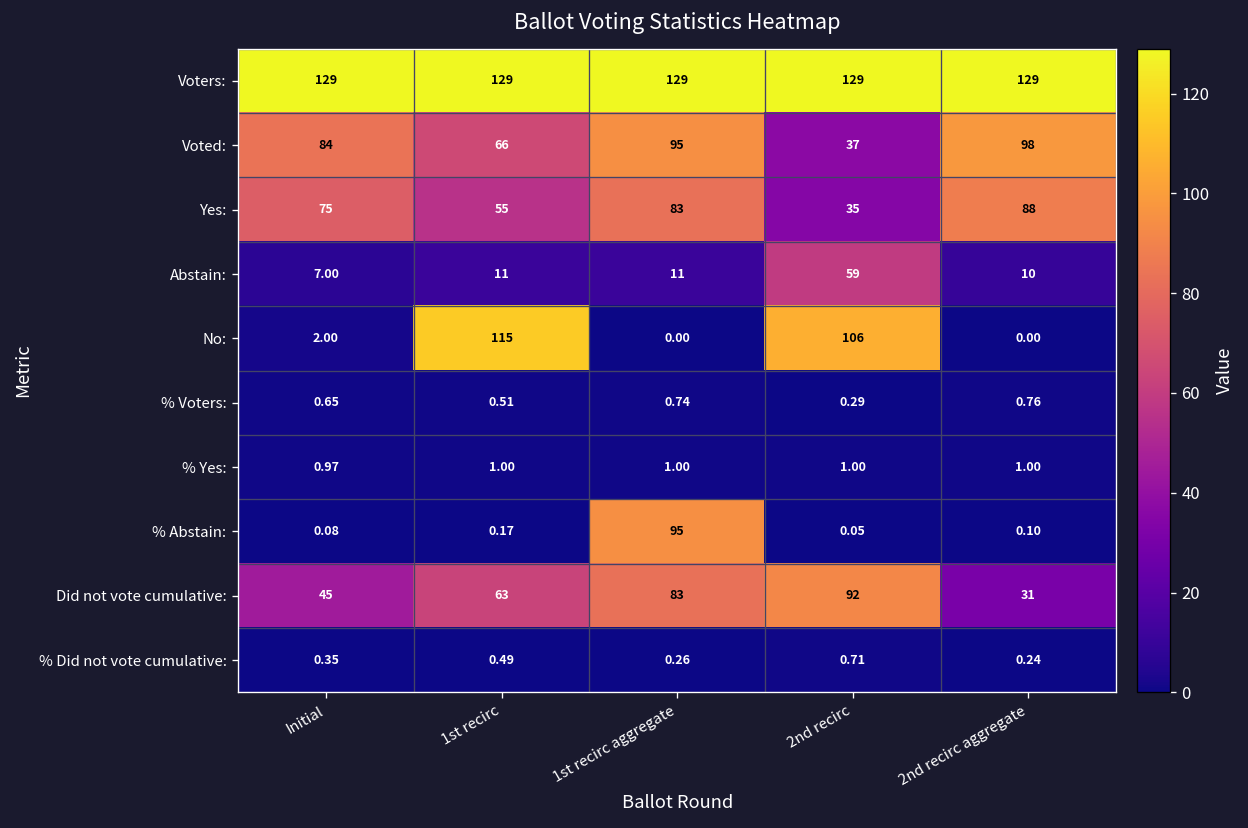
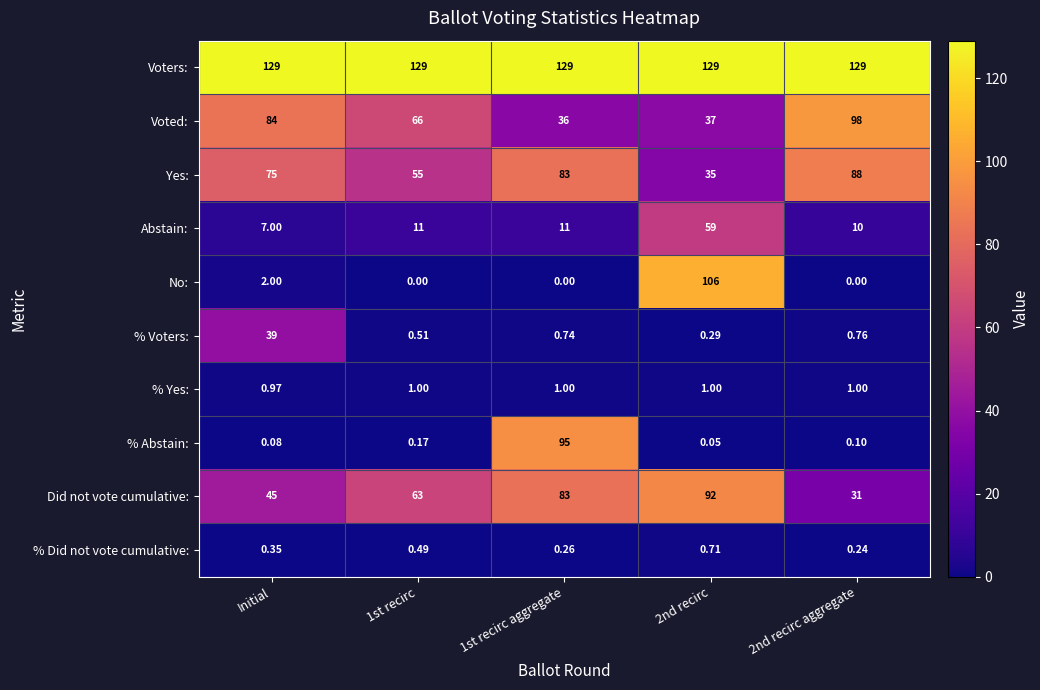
  {
    "Voters:": {
      "Initial": 129,
      "1st recirc": 129,
      "1st recirc aggregate": 129,
      "2nd recirc": 129,
      "2nd recirc aggregate": 129
    },
    "Voted:": {
      "Initial": 84,
      "1st recirc": 66,
-     "1st recirc aggregate": 95,
+     "1st recirc aggregate": 36,
      "2nd recirc": 37,
      "2nd recirc aggregate": 98
    },
    "Yes:": {
      "Initial": 75,
      "1st recirc": 55,
      "1st recirc aggregate": 83,
      "2nd recirc": 35,
      "2nd recirc aggregate": 88
    },
    "Abstain:": {
      "Initial": 7.00,
      "1st recirc": 11,
      "1st recirc aggregate": 11,
      "2nd recirc": 59,
      "2nd recirc aggregate": 10
    },
    "No:": {
      "Initial": 2.00,
-     "1st recirc": 115,
+     "1st recirc": 0.00,
      "1st recirc aggregate": 0.00,
      "2nd recirc": 106,
      "2nd recirc aggregate": 0.00
    },
    "% Voters:": {
-     "Initial": 0.65,
+     "Initial": 39,
      "1st recirc": 0.51,
      "1st recirc aggregate": 0.74,
      "2nd recirc": 0.29,
      "2nd recirc aggregate": 0.76
    },
    "% Yes:": {
      "Initial": 0.97,
      "1st recirc": 1.00,
      "1st recirc aggregate": 1.00,
      "2nd recirc": 1.00,
      "2nd recirc aggregate": 1.00
    },
    "% Abstain:": {
      "Initial": 0.08,
      "1st recirc": 0.17,
      "1st recirc aggregate": 95,
      "2nd recirc": 0.05,
      "2nd recirc aggregate": 0.10
    },
    "Did not vote cumulative:": {
      "Initial": 45,
      "1st recirc": 63,
      "1st recirc aggregate": 83,
      "2nd recirc": 92,
      "2nd recirc aggregate": 31
    },
    "% Did not vote cumulative:": {
      "Initial": 0.35,
      "1st recirc": 0.49,
      "1st recirc aggregate": 0.26,
      "2nd recirc": 0.71,
      "2nd recirc aggregate": 0.24
    }
  }
